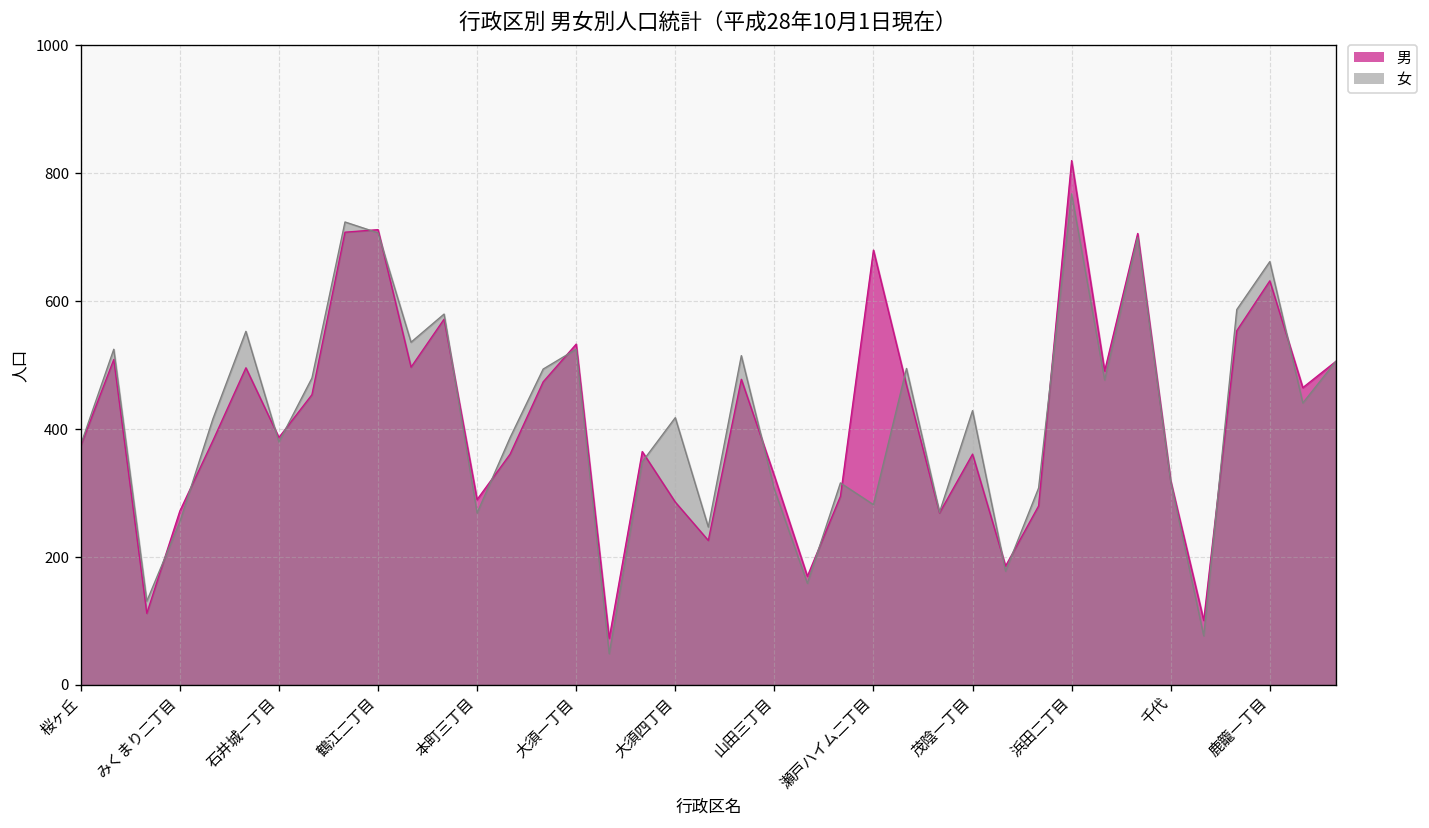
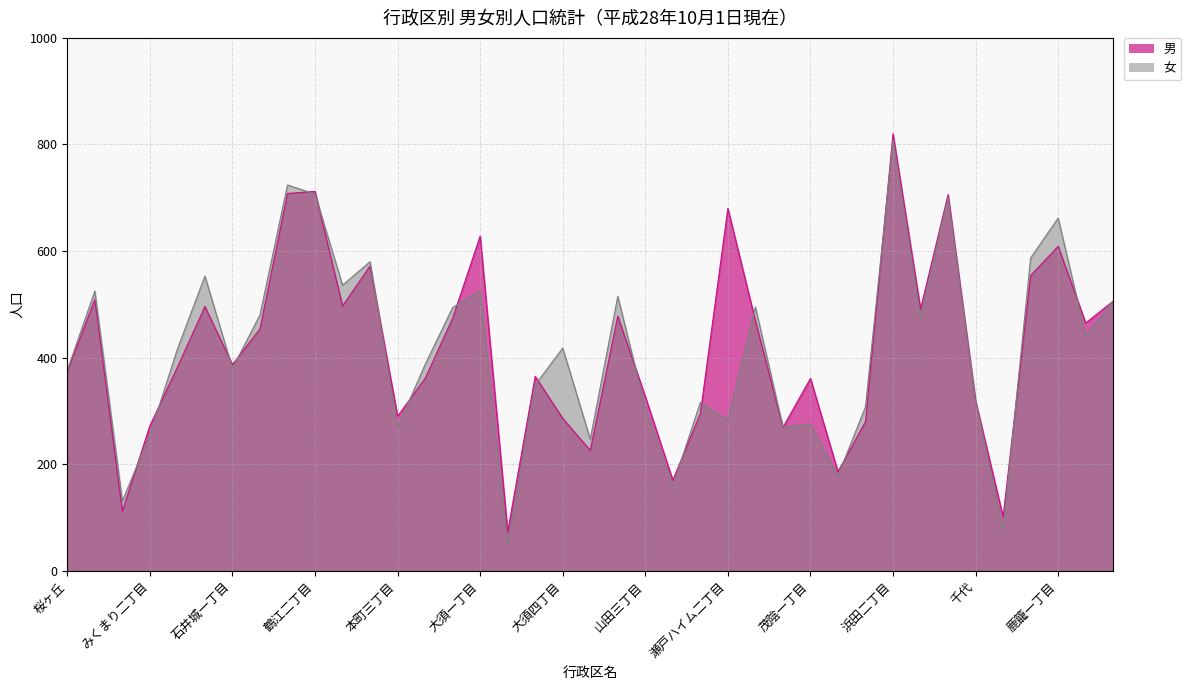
  {
    "男": {
      "みくまり二丁目": 270,
      "石井城一丁目": 390,
      "鶴江二丁目": 710,
      "本町三丁目": 290,
-     "大須一丁目": 530,
+     "大須一丁目": 630,
      "大須四丁目": 290,
      "山田三丁目": 330,
      "瀬戸ハイム二丁目": 680,
      "茂陰一丁目": 360,
      "浜田二丁目": 820,
-     "鹿籠一丁目": 630
+     "鹿籠一丁目": 610
    },
    "女": {
      "みくまり二丁目": 260,
      "石井城一丁目": 380,
      "鶴江二丁目": 710,
      "本町三丁目": 270,
      "大須一丁目": 530,
      "大須四丁目": 420,
      "山田三丁目": 310,
      "瀬戸ハイム二丁目": 280,
-     "茂陰一丁目": 430,
-     "浜田二丁目": 770,
+     "茂陰一丁目": 280,
+     "浜田二丁目": 810,
      "鹿籠一丁目": 660
    }
  }
